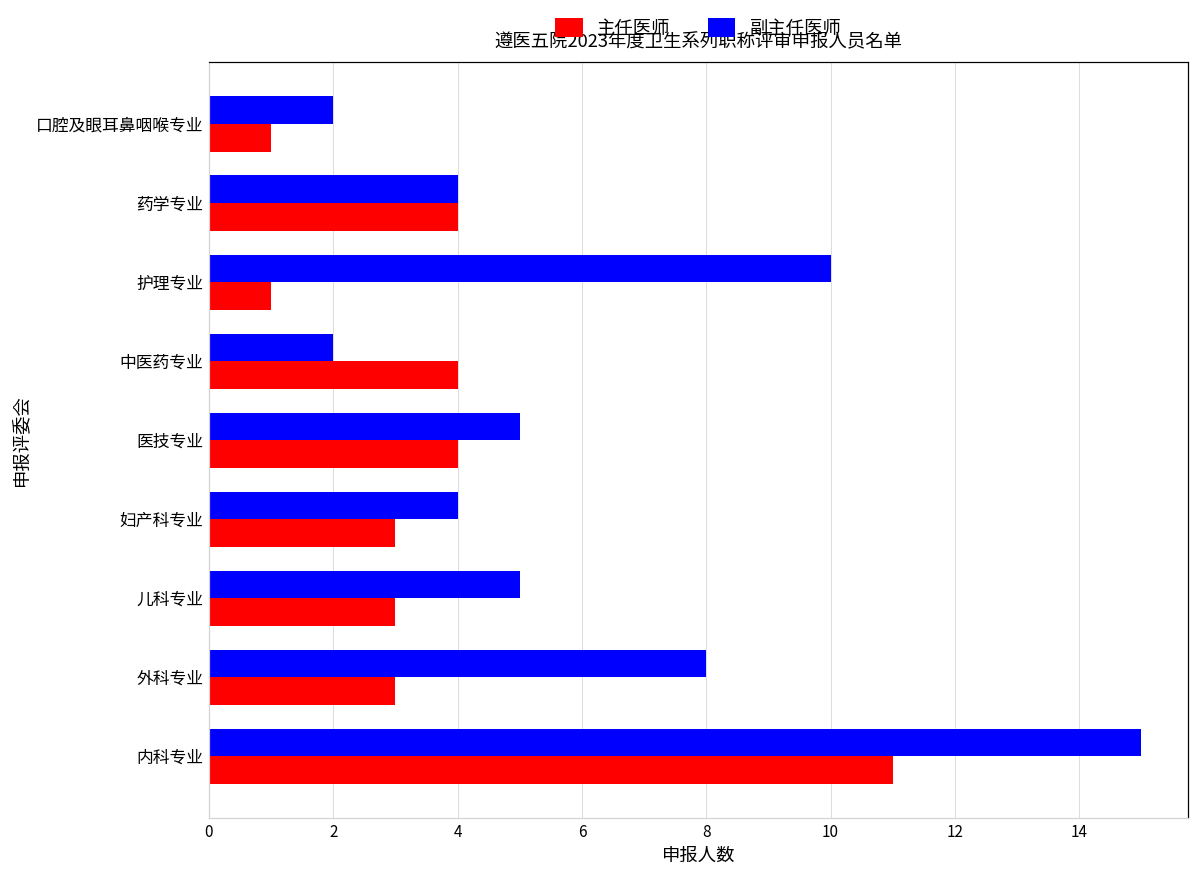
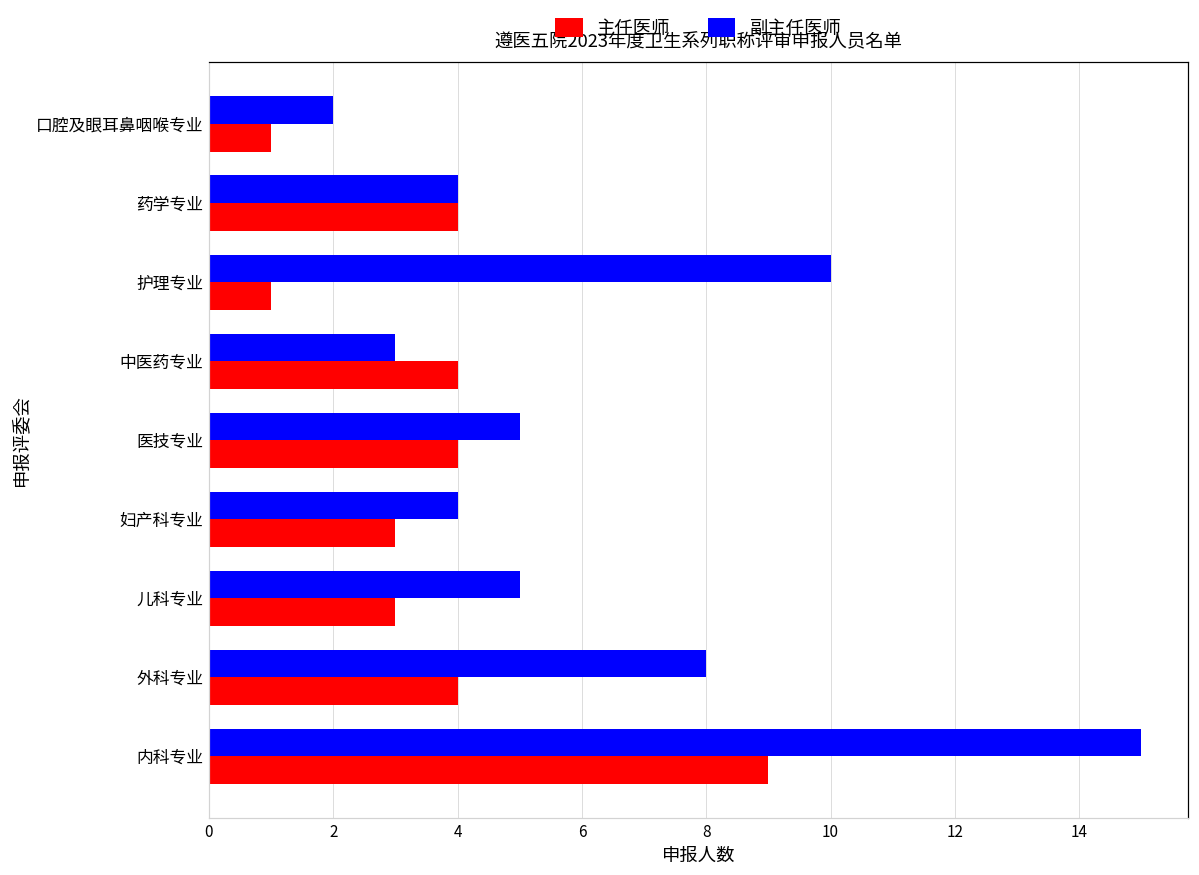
  {
    "主任医师": {
      "口腔及眼耳鼻咽喉专业": 1,
      "药学专业": 4,
      "护理专业": 1,
      "中医药专业": 4,
      "医技专业": 4,
      "妇产科专业": 3,
      "儿科专业": 3,
-     "外科专业": 3,
-     "内科专业": 11
+     "外科专业": 4,
+     "内科专业": 9
    },
    "副主任医师": {
      "口腔及眼耳鼻咽喉专业": 2,
      "药学专业": 4,
      "护理专业": 10,
-     "中医药专业": 2,
+     "中医药专业": 3,
      "医技专业": 5,
      "妇产科专业": 4,
      "儿科专业": 5,
      "外科专业": 8,
      "内科专业": 15
    }
  }
